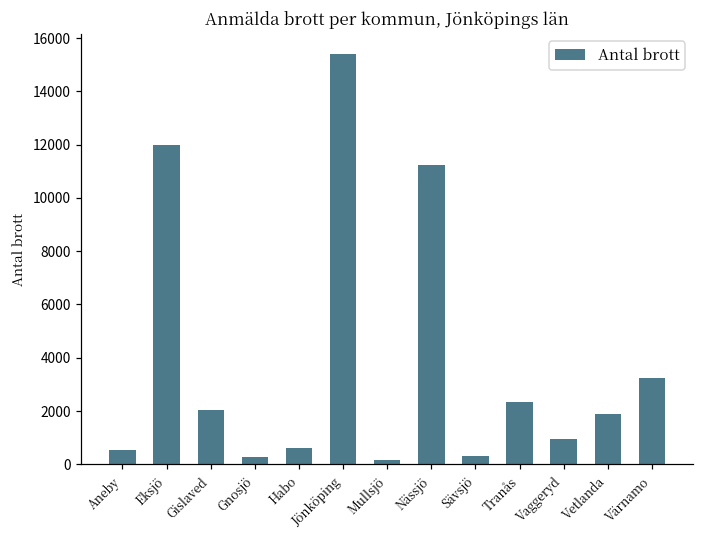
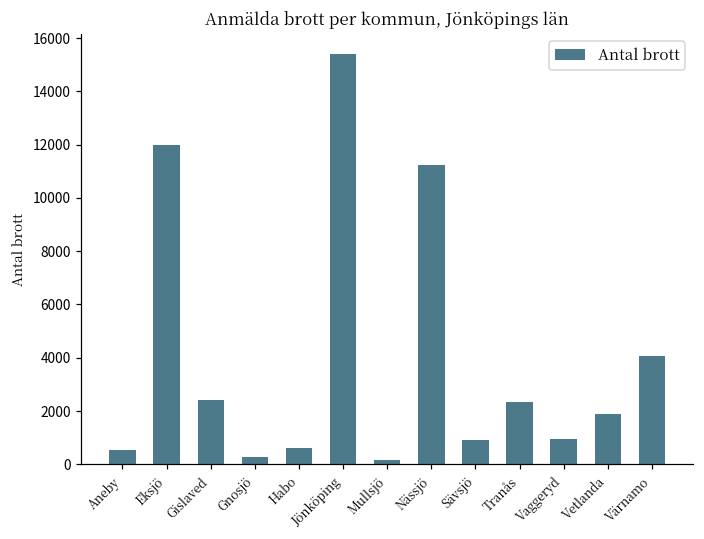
  {
    "Aneby": 600,
    "Eksjö": 12000,
-   "Gislaved": 2000,
+   "Gislaved": 2400,
    "Gnosjö": 300,
    "Habo": 600,
    "Jönköping": 15400,
    "Mullsjö": 200,
    "Nässjö": 11200,
-   "Sävsjö": 300,
+   "Sävsjö": 900,
    "Tranås": 2300,
    "Vaggeryd": 900,
    "Vetlanda": 1900,
-   "Värnamo": 3200
+   "Värnamo": 4100
  }
